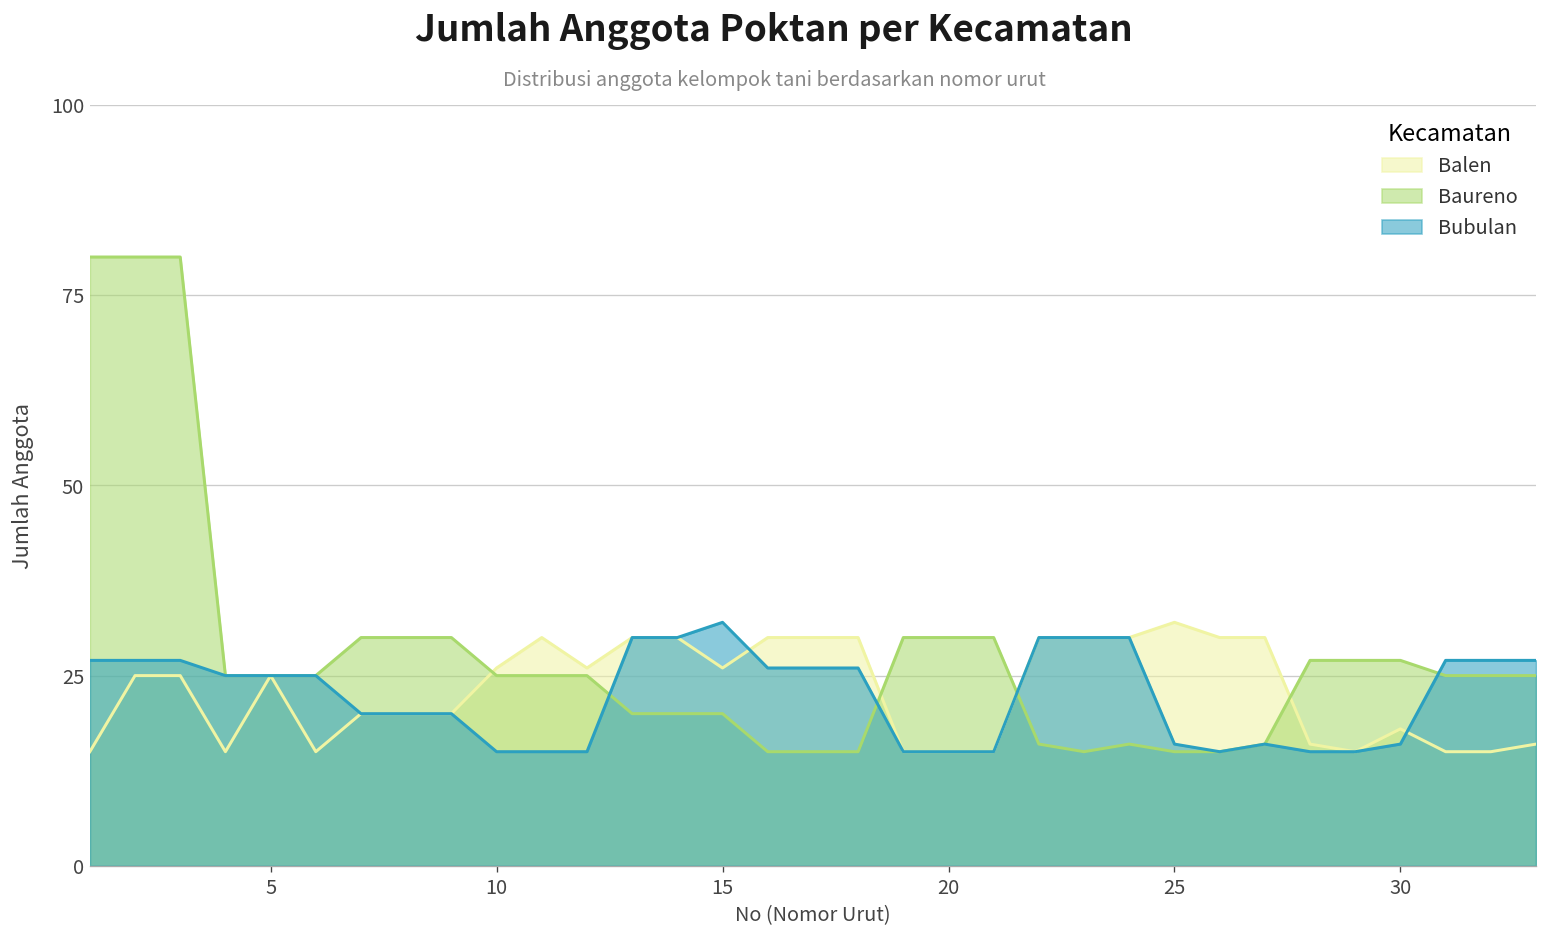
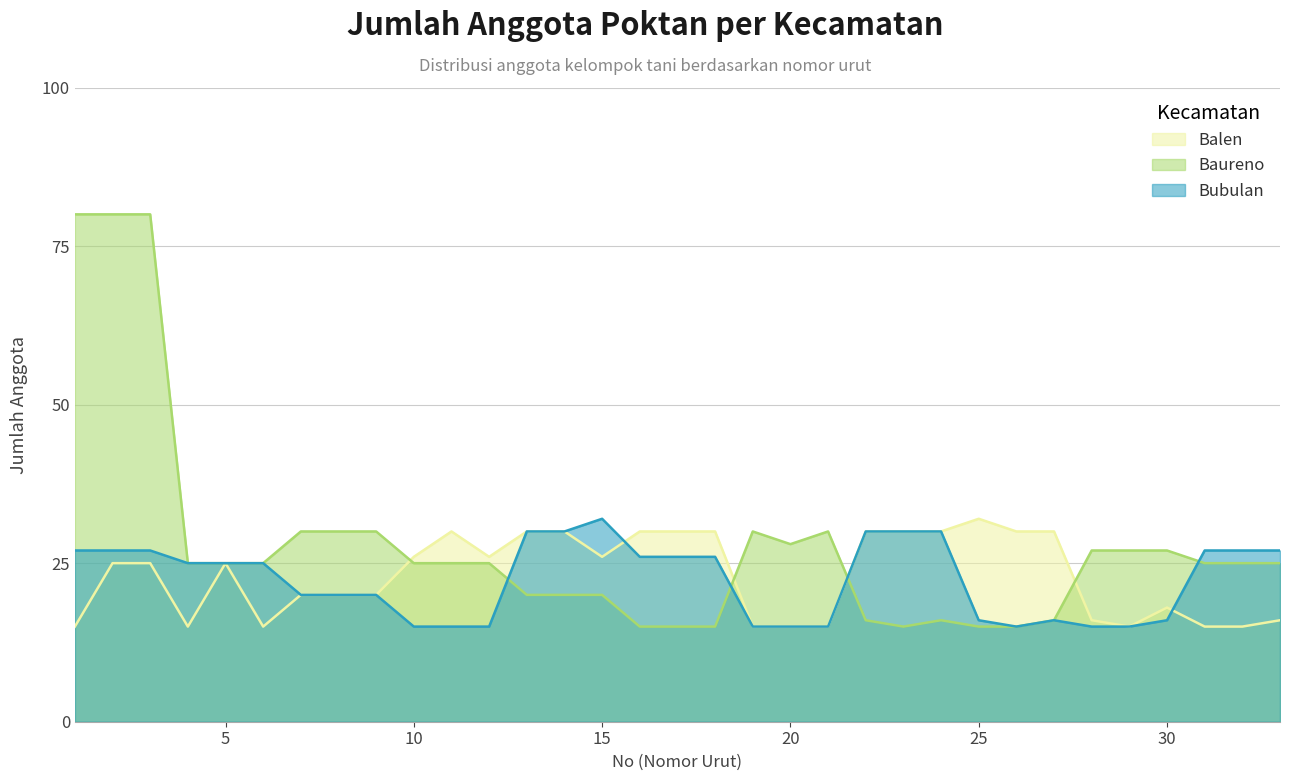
  {
    "Balen": {
      "10": 26,
      "15": 26,
      "25": 32,
      "30": 18
    },
    "Baureno": {
      "10": 25,
      "15": 20,
-     "20": 30,
+     "20": 28,
      "25": 15,
      "30": 27
    },
    "Bubulan": {
      "10": 15,
      "15": 32,
      "25": 16,
      "30": 16
    }
  }
